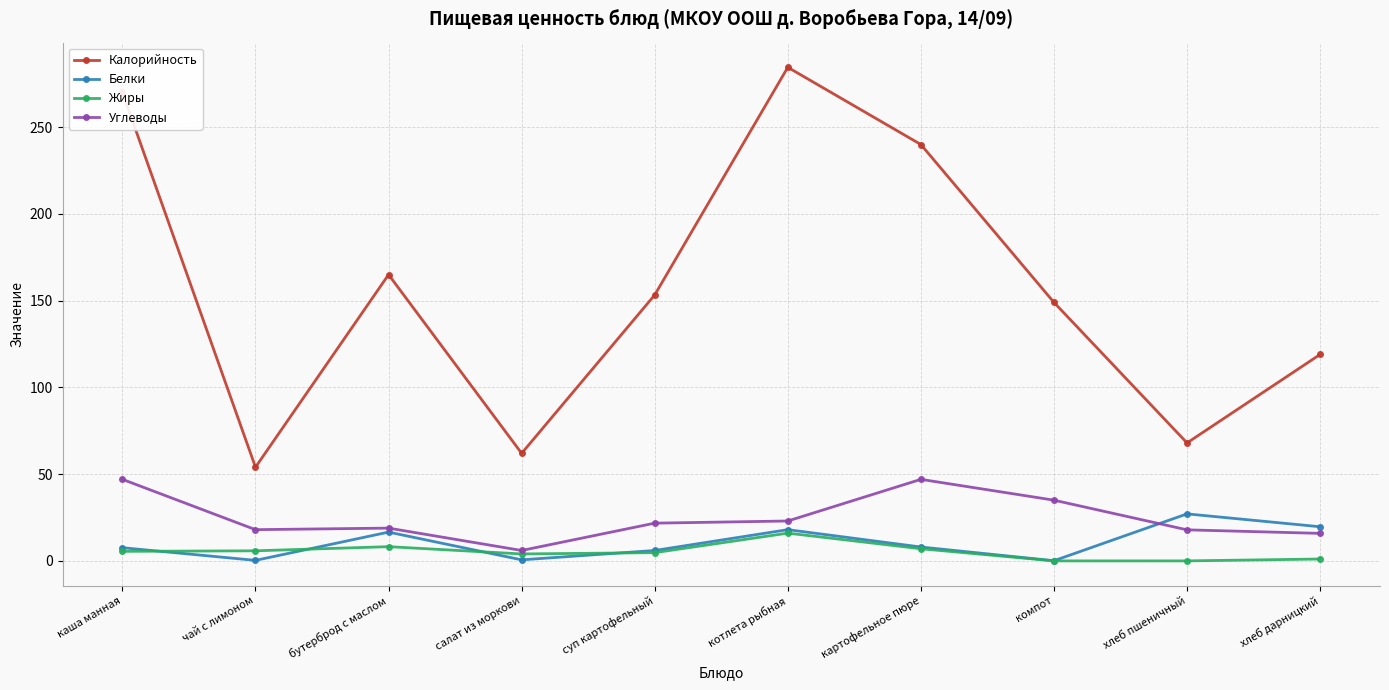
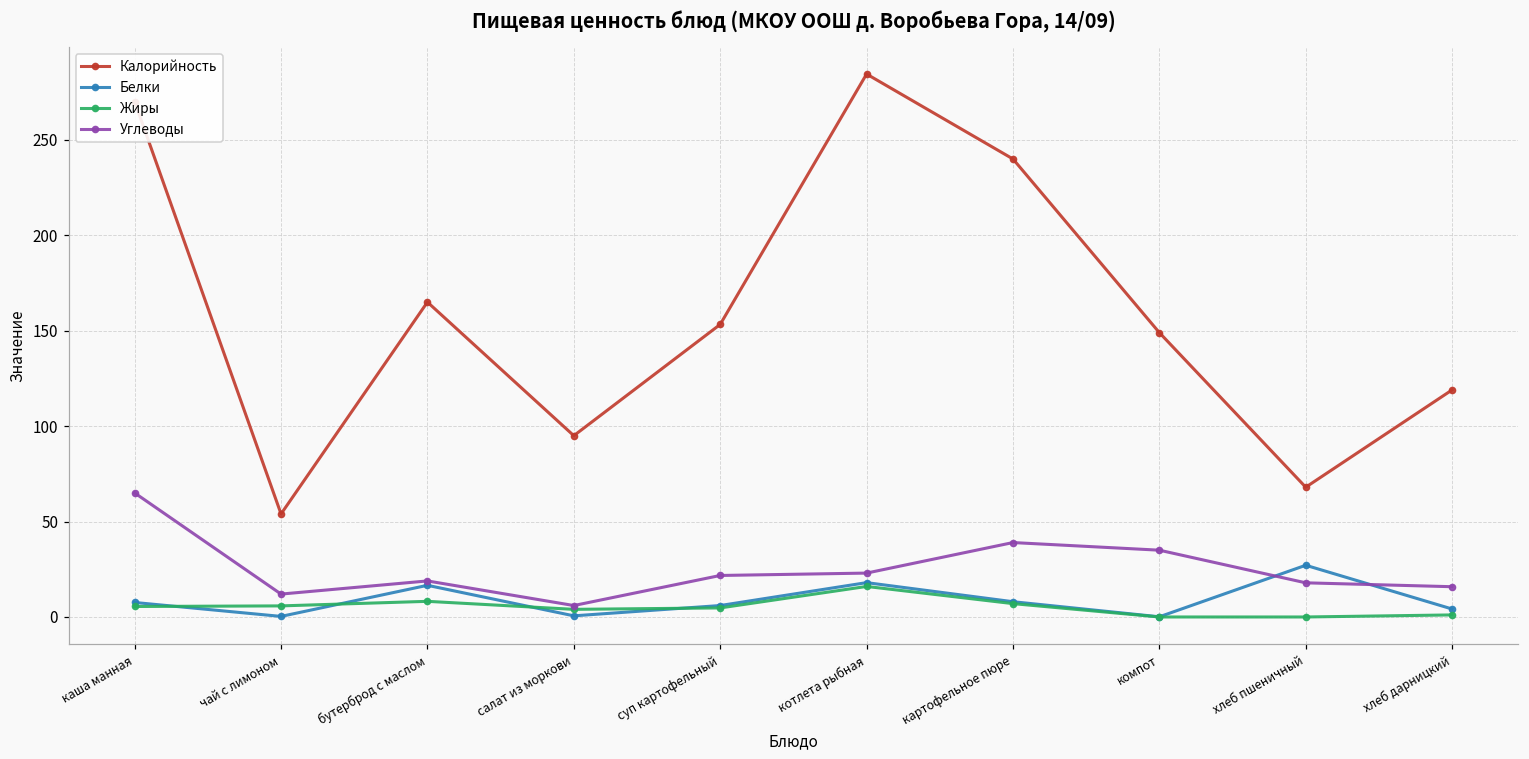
  {
    "Калорийность": {
      "чай с лимоном": 54,
      "бутерброд с маслом": 165,
-     "салат из моркови": 62,
+     "салат из моркови": 95,
      "суп картофельный": 153,
      "котлета рыбная": 285,
      "картофельное пюре": 240,
      "компот": 149,
      "хлеб пшеничный": 68,
      "хлеб дарницкий": 119
    },
    "Белки": {
      "каша манная": 8,
      "чай с лимоном": 0,
      "бутерброд с маслом": 17,
      "салат из моркови": 1,
      "котлета рыбная": 18,
      "хлеб пшеничный": 27,
-     "хлеб дарницкий": 20
+     "хлеб дарницкий": 4
    },
    "Жиры": {
      "каша манная": 6,
      "чай с лимоном": 6,
      "бутерброд с маслом": 8,
      "салат из моркови": 4,
      "котлета рыбная": 16,
      "хлеб пшеничный": 0,
      "хлеб дарницкий": 1
    },
    "Углеводы": {
-     "каша манная": 47,
-     "чай с лимоном": 18,
+     "каша манная": 65,
+     "чай с лимоном": 12,
      "бутерброд с маслом": 19,
      "салат из моркови": 6,
      "суп картофельный": 22,
      "котлета рыбная": 23,
-     "картофельное пюре": 47,
+     "картофельное пюре": 39,
      "компот": 35,
      "хлеб пшеничный": 18,
      "хлеб дарницкий": 16
    }
  }
